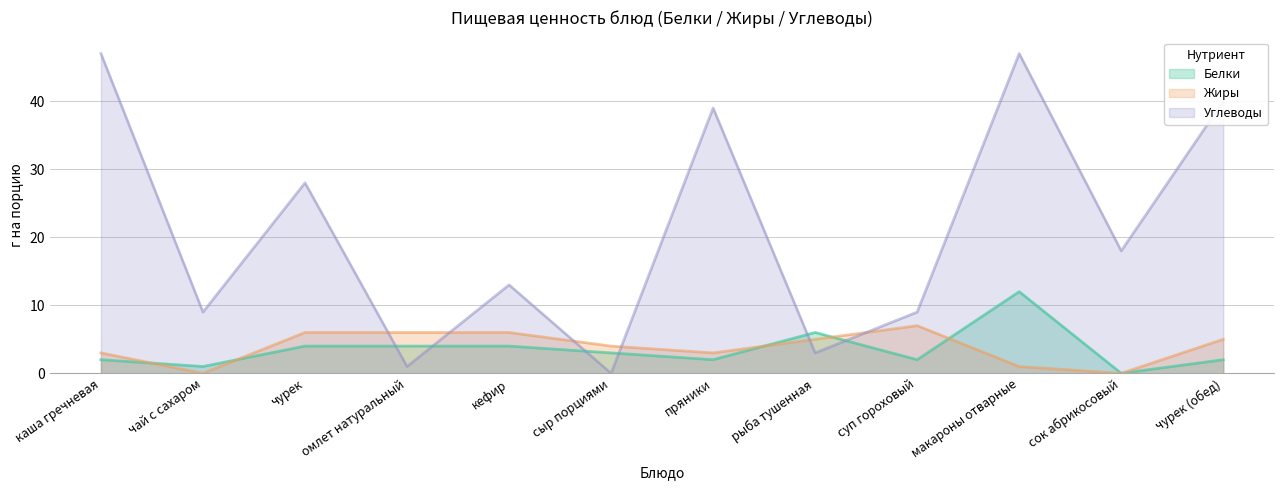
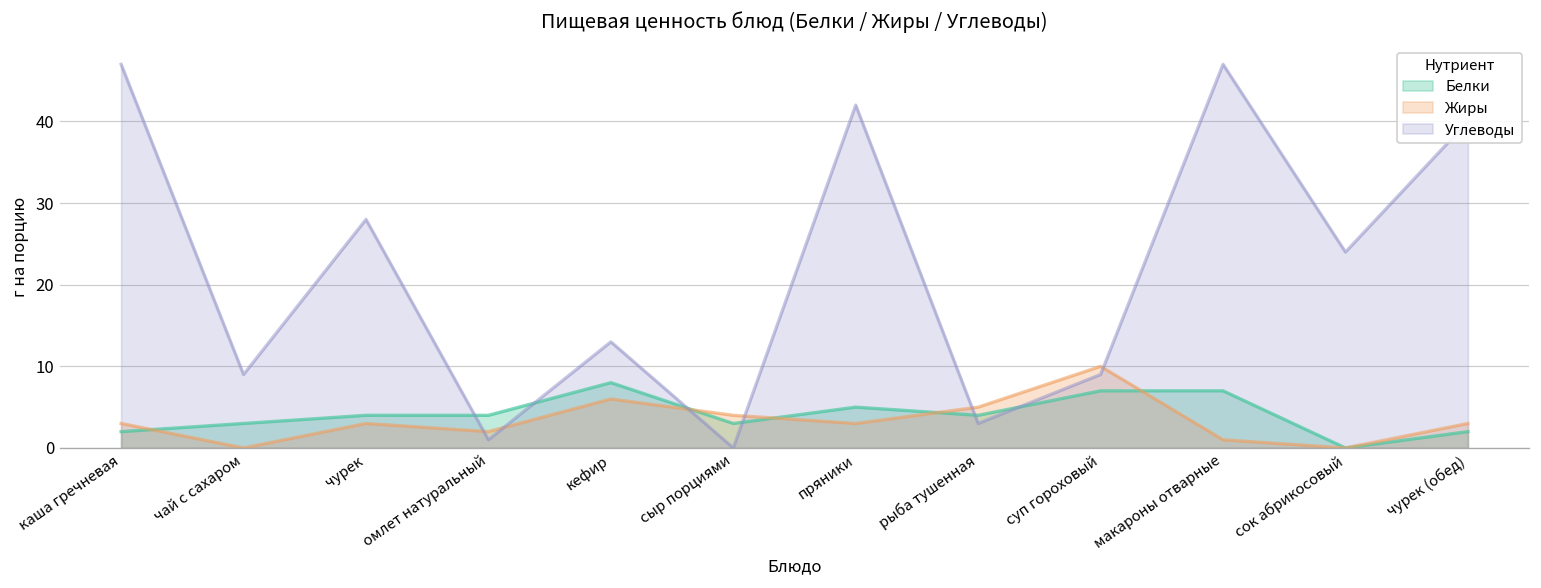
  {
    "Белки": {
      "каша гречневая": 2,
-     "чай с сахаром": 1,
+     "чай с сахаром": 3,
      "чурек": 4,
      "омлет натуральный": 4,
-     "кефир": 4,
+     "кефир": 8,
      "сыр порциями": 3,
-     "пряники": 2,
-     "рыба тушенная": 6,
-     "суп гороховый": 2,
-     "макароны отварные": 12,
+     "пряники": 5,
+     "рыба тушенная": 4,
+     "суп гороховый": 7,
+     "макароны отварные": 7,
      "чурек (обед)": 2
    },
    "Жиры": {
      "каша гречневая": 3,
      "чай с сахаром": 0,
-     "чурек": 6,
-     "омлет натуральный": 6,
+     "чурек": 3,
+     "омлет натуральный": 2,
      "кефир": 6,
      "сыр порциями": 4,
      "пряники": 3,
      "рыба тушенная": 5,
-     "суп гороховый": 7,
+     "суп гороховый": 10,
      "макароны отварные": 1,
-     "чурек (обед)": 5
+     "чурек (обед)": 3
    },
    "Углеводы": {
      "каша гречневая": 47,
      "чай с сахаром": 9,
      "чурек": 28,
      "омлет натуральный": 1,
      "кефир": 13,
      "сыр порциями": 0,
-     "пряники": 39,
+     "пряники": 42,
      "рыба тушенная": 3,
      "суп гороховый": 9,
      "макароны отварные": 47,
-     "сок абрикосовый": 18
+     "сок абрикосовый": 24
    }
  }
